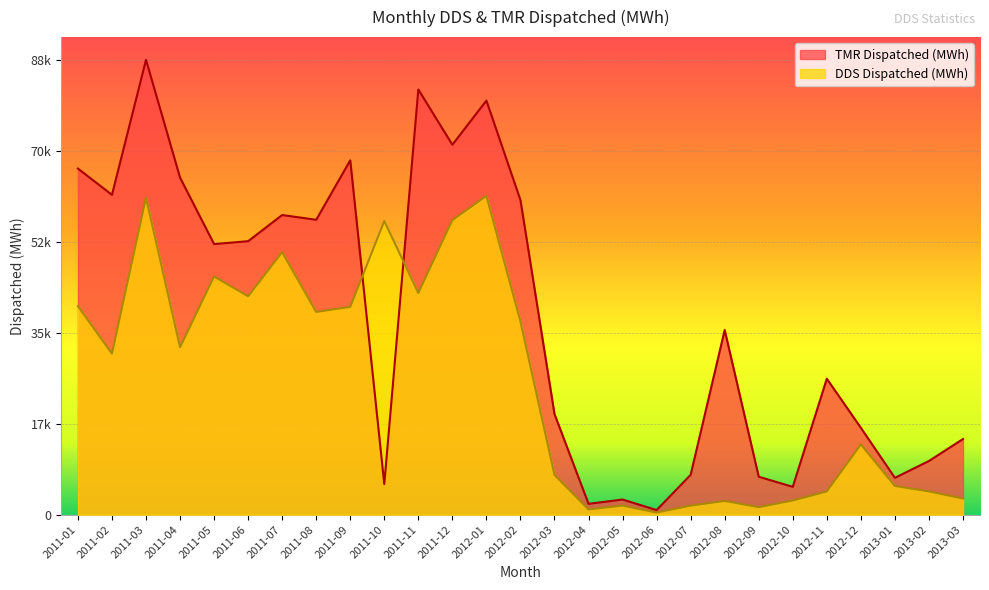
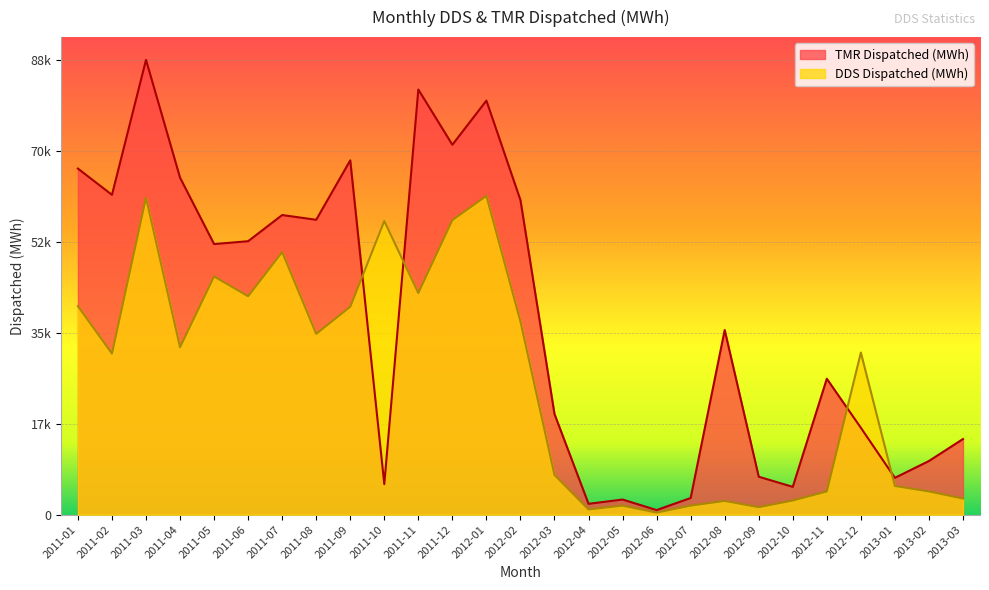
  {
    "TMR Dispatched (MWh)": {
      "2011-01": 67000,
      "2011-02": 62000,
      "2011-03": 88000,
      "2011-04": 65000,
      "2011-05": 52000,
      "2011-06": 53000,
      "2011-07": 58000,
      "2011-08": 57000,
      "2011-09": 69000,
      "2011-10": 6000,
      "2011-11": 82000,
      "2011-12": 72000,
      "2012-01": 80000,
      "2012-02": 61000,
      "2012-03": 20000,
      "2012-04": 2000,
      "2012-05": 3000,
-     "2012-07": 8000,
+     "2012-07": 3000,
      "2012-08": 36000,
      "2012-09": 7000,
      "2012-10": 5000,
      "2012-11": 26000,
      "2012-12": 17000,
      "2013-01": 7000,
      "2013-02": 10000,
      "2013-03": 15000
    },
    "DDS Dispatched (MWh)": {
      "2011-01": 40000,
      "2011-02": 31000,
      "2011-03": 61000,
      "2011-04": 32000,
      "2011-05": 46000,
      "2011-06": 42000,
      "2011-07": 51000,
-     "2011-08": 39000,
+     "2011-08": 35000,
      "2011-09": 40000,
      "2011-10": 57000,
      "2011-11": 43000,
      "2011-12": 57000,
      "2012-01": 62000,
      "2012-02": 37000,
      "2012-03": 8000,
      "2012-04": 1000,
      "2012-05": 2000,
      "2012-07": 2000,
      "2012-08": 3000,
      "2012-09": 1000,
      "2012-10": 3000,
      "2012-11": 4000,
-     "2012-12": 14000,
+     "2012-12": 31000,
      "2013-01": 6000,
      "2013-02": 5000,
      "2013-03": 3000
    }
  }
